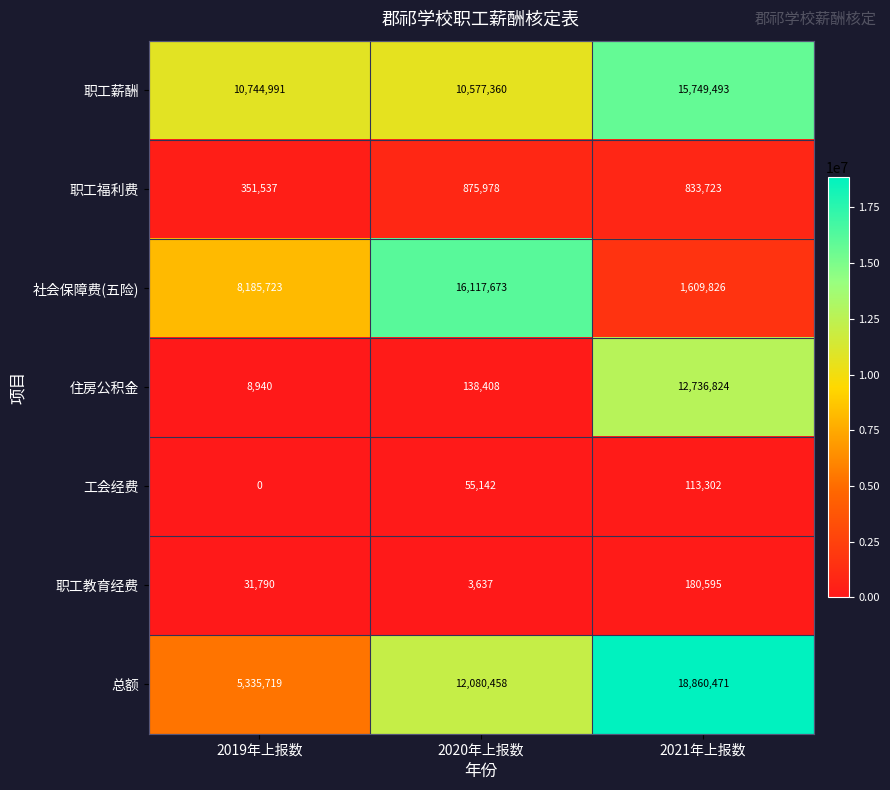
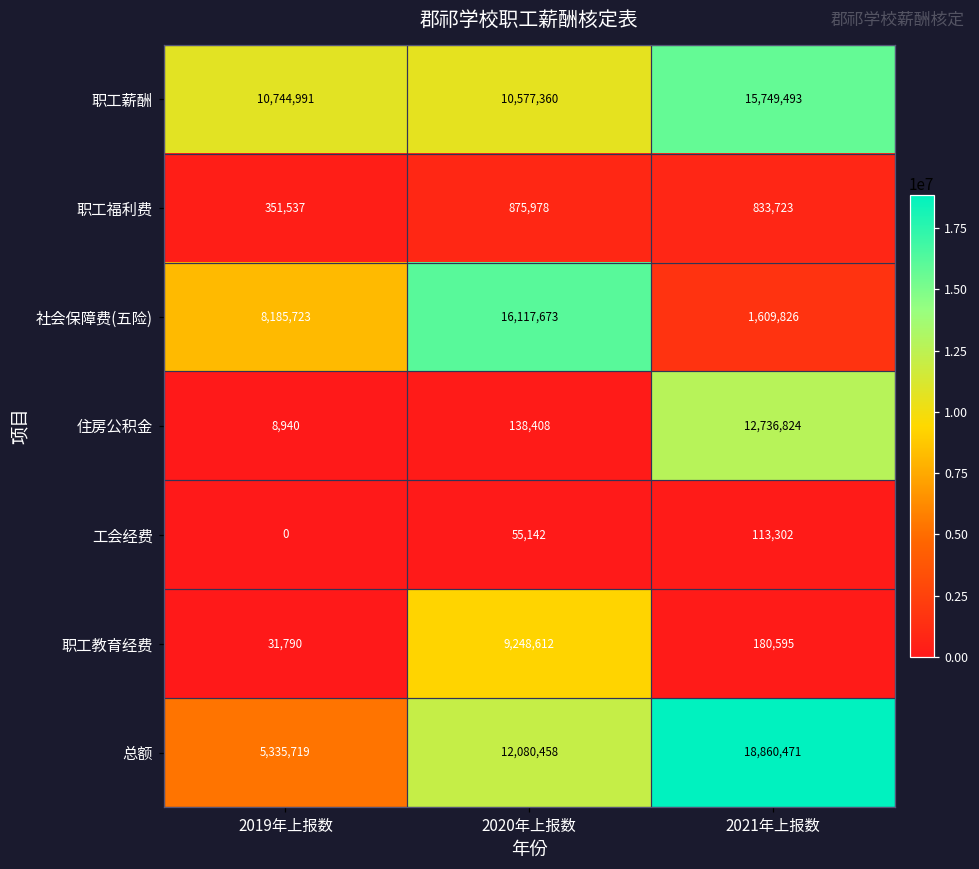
  {
    "职工薪酬": {
      "2019年上报数": "10,744,991",
      "2020年上报数": "10,577,360",
      "2021年上报数": "15,749,493"
    },
    "职工福利费": {
      "2019年上报数": "351,537",
      "2020年上报数": "875,978",
      "2021年上报数": "833,723"
    },
    "社会保障费(五险)": {
      "2019年上报数": "8,185,723",
      "2020年上报数": "16,117,673",
      "2021年上报数": "1,609,826"
    },
    "住房公积金": {
      "2019年上报数": "8,940",
      "2020年上报数": "138,408",
      "2021年上报数": "12,736,824"
    },
    "工会经费": {
      "2019年上报数": "0",
      "2020年上报数": "55,142",
      "2021年上报数": "113,302"
    },
    "职工教育经费": {
      "2019年上报数": "31,790",
-     "2020年上报数": "3,637",
+     "2020年上报数": "9,248,612",
      "2021年上报数": "180,595"
    },
    "总额": {
      "2019年上报数": "5,335,719",
      "2020年上报数": "12,080,458",
      "2021年上报数": "18,860,471"
    }
  }
